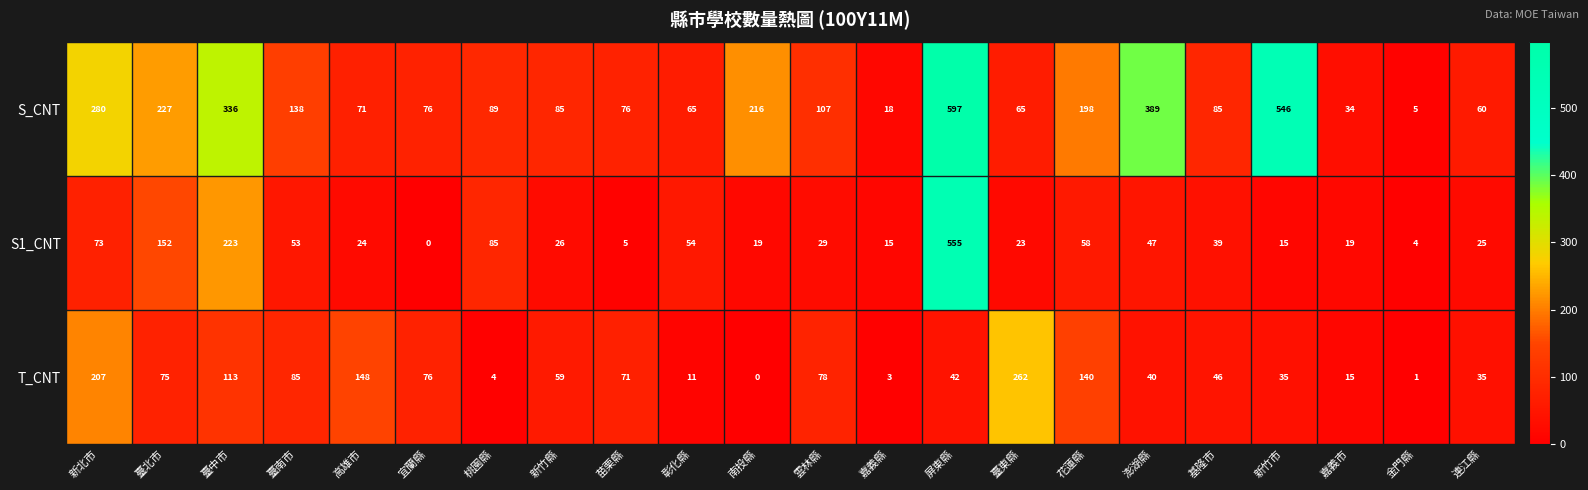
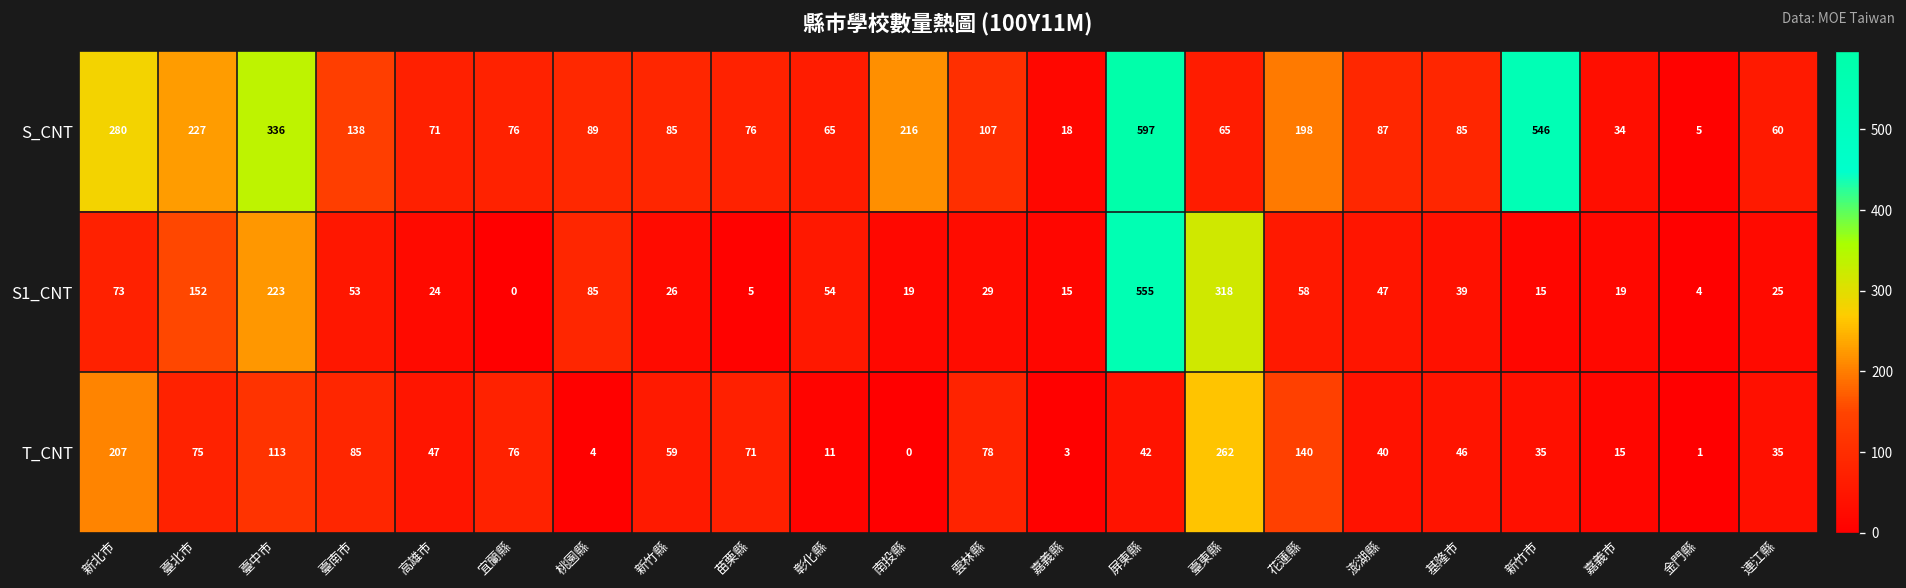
  {
    "S_CNT": {
      "新北市": 280,
      "臺北市": 227,
      "臺中市": 336,
      "臺南市": 138,
      "高雄市": 71,
      "宜蘭縣": 76,
      "桃園縣": 89,
      "新竹縣": 85,
      "苗栗縣": 76,
      "彰化縣": 65,
      "南投縣": 216,
      "雲林縣": 107,
      "嘉義縣": 18,
      "屏東縣": 597,
      "臺東縣": 65,
      "花蓮縣": 198,
-     "澎湖縣": 389,
+     "澎湖縣": 87,
      "基隆市": 85,
      "新竹市": 546,
      "嘉義市": 34,
      "金門縣": 5,
      "連江縣": 60
    },
    "S1_CNT": {
      "新北市": 73,
      "臺北市": 152,
      "臺中市": 223,
      "臺南市": 53,
      "高雄市": 24,
      "宜蘭縣": 0,
      "桃園縣": 85,
      "新竹縣": 26,
      "苗栗縣": 5,
      "彰化縣": 54,
      "南投縣": 19,
      "雲林縣": 29,
      "嘉義縣": 15,
      "屏東縣": 555,
-     "臺東縣": 23,
+     "臺東縣": 318,
      "花蓮縣": 58,
      "澎湖縣": 47,
      "基隆市": 39,
      "新竹市": 15,
      "嘉義市": 19,
      "金門縣": 4,
      "連江縣": 25
    },
    "T_CNT": {
      "新北市": 207,
      "臺北市": 75,
      "臺中市": 113,
      "臺南市": 85,
-     "高雄市": 148,
+     "高雄市": 47,
      "宜蘭縣": 76,
      "桃園縣": 4,
      "新竹縣": 59,
      "苗栗縣": 71,
      "彰化縣": 11,
      "南投縣": 0,
      "雲林縣": 78,
      "嘉義縣": 3,
      "屏東縣": 42,
      "臺東縣": 262,
      "花蓮縣": 140,
      "澎湖縣": 40,
      "基隆市": 46,
      "新竹市": 35,
      "嘉義市": 15,
      "金門縣": 1,
      "連江縣": 35
    }
  }
